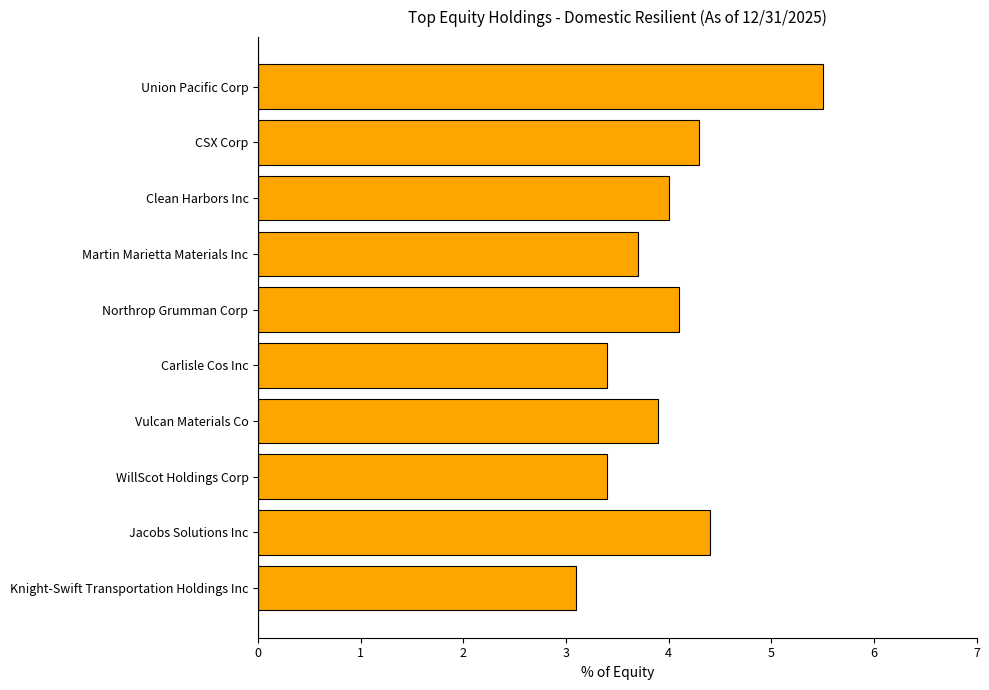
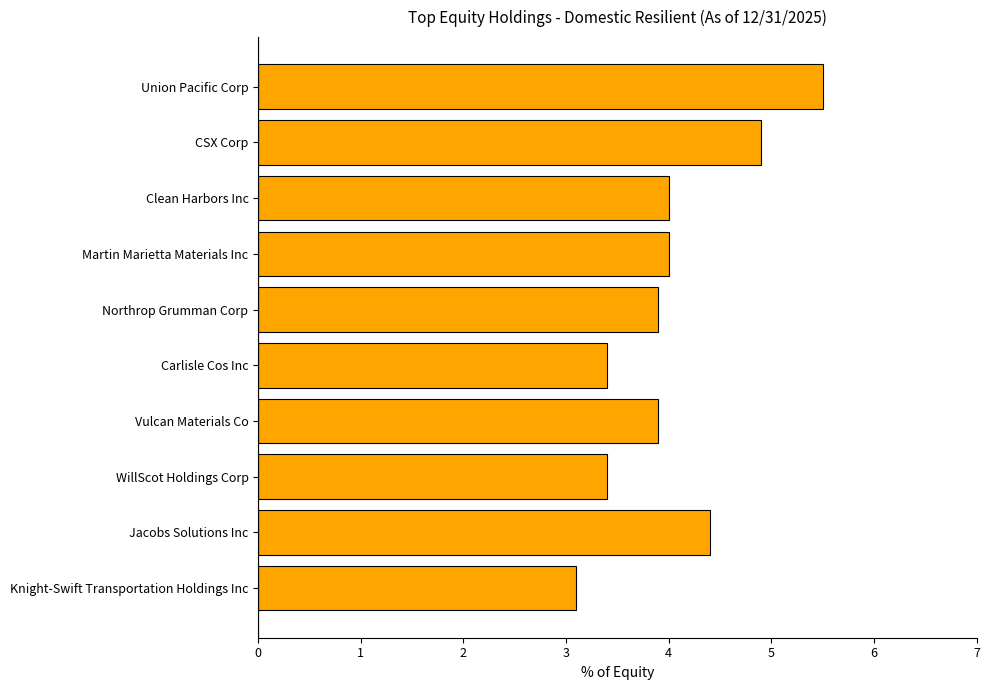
  {
    "Union Pacific Corp": 5.5,
-   "CSX Corp": 4.3,
+   "CSX Corp": 4.9,
    "Clean Harbors Inc": 4.0,
-   "Martin Marietta Materials Inc": 3.7,
-   "Northrop Grumman Corp": 4.1,
+   "Martin Marietta Materials Inc": 4.0,
+   "Northrop Grumman Corp": 3.9,
    "Carlisle Cos Inc": 3.4,
    "Vulcan Materials Co": 3.9,
    "WillScot Holdings Corp": 3.4,
    "Jacobs Solutions Inc": 4.4,
    "Knight-Swift Transportation Holdings Inc": 3.1
  }
